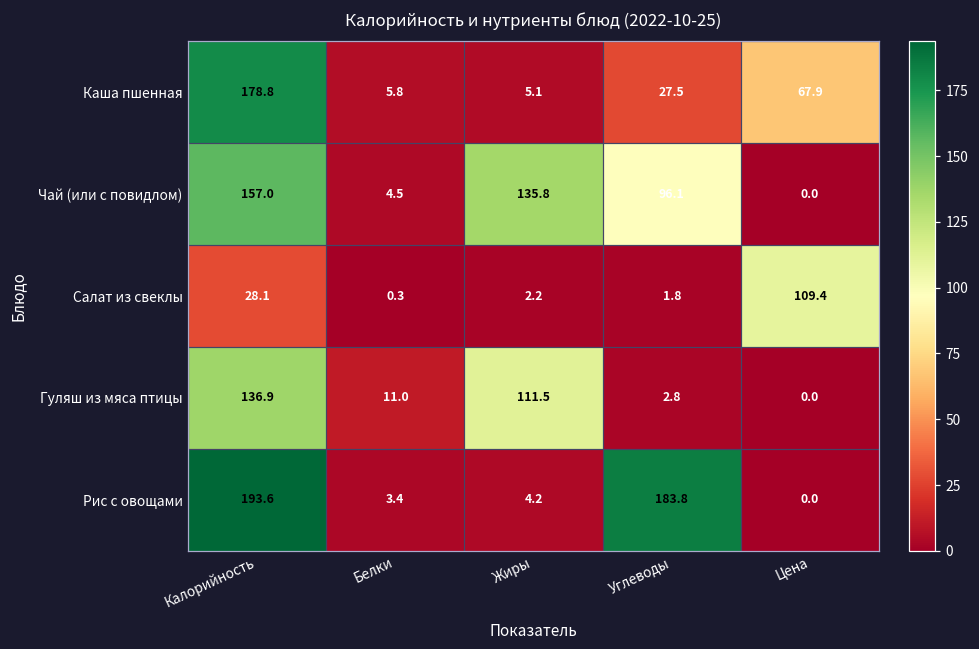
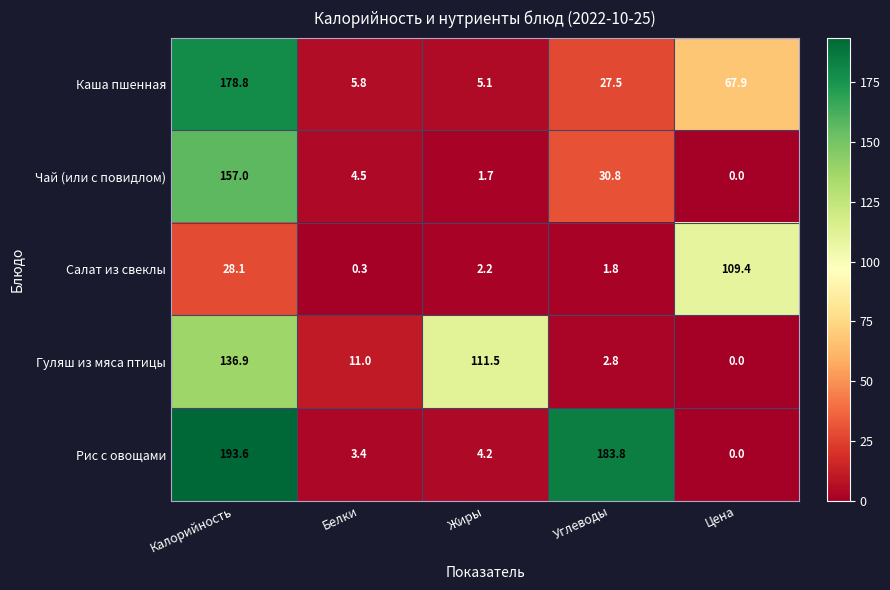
  {
    "Каша пшенная": {
      "Калорийность": 178.8,
      "Белки": 5.8,
      "Жиры": 5.1,
      "Углеводы": 27.5,
      "Цена": 67.9
    },
    "Чай (или с повидлом)": {
      "Калорийность": 157.0,
      "Белки": 4.5,
-     "Жиры": 135.8,
-     "Углеводы": 96.1,
+     "Жиры": 1.7,
+     "Углеводы": 30.8,
      "Цена": 0.0
    },
    "Салат из свеклы": {
      "Калорийность": 28.1,
      "Белки": 0.3,
      "Жиры": 2.2,
      "Углеводы": 1.8,
      "Цена": 109.4
    },
    "Гуляш из мяса птицы": {
      "Калорийность": 136.9,
      "Белки": 11.0,
      "Жиры": 111.5,
      "Углеводы": 2.8,
      "Цена": 0.0
    },
    "Рис с овощами": {
      "Калорийность": 193.6,
      "Белки": 3.4,
      "Жиры": 4.2,
      "Углеводы": 183.8,
      "Цена": 0.0
    }
  }
